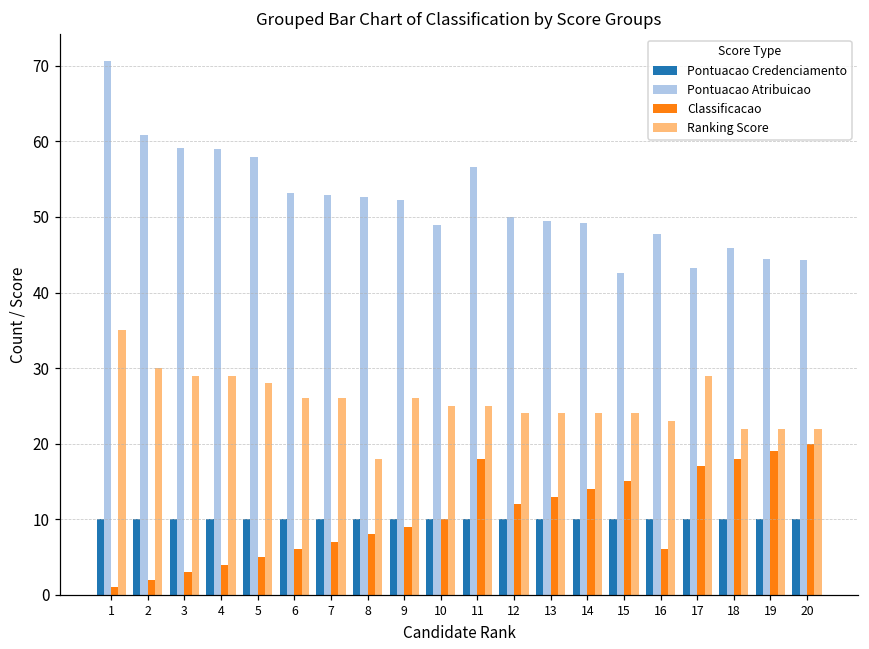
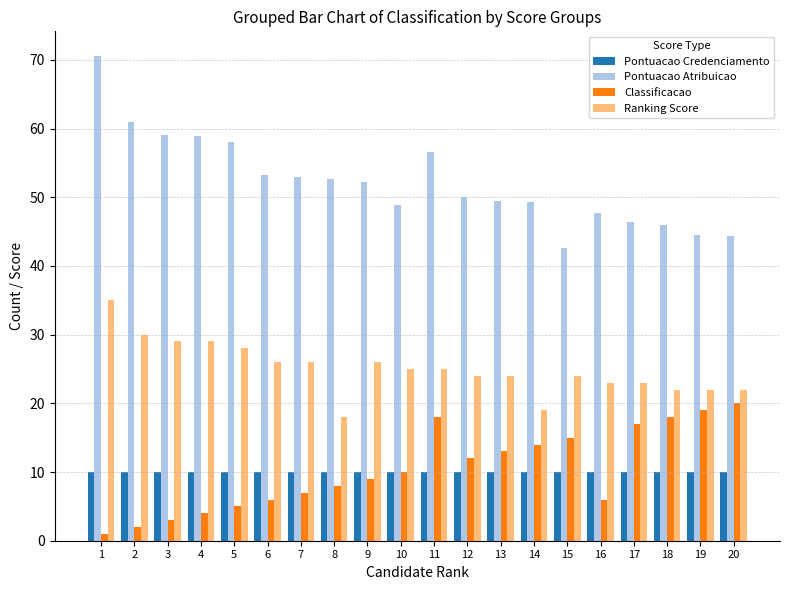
  {
    "Pontuacao Credenciamento": {
      "1": 10,
      "2": 10,
      "3": 10,
      "4": 10,
      "5": 10,
      "6": 10,
      "7": 10,
      "8": 10,
      "9": 10,
      "10": 10,
      "11": 10,
      "12": 10,
      "13": 10,
      "14": 10,
      "15": 10,
      "16": 10,
      "17": 10,
      "18": 10,
      "19": 10,
      "20": 10
    },
    "Pontuacao Atribuicao": {
      "1": 71,
      "2": 61,
      "3": 59,
      "4": 59,
      "5": 58,
      "6": 53,
      "7": 53,
      "8": 53,
      "9": 52,
      "10": 49,
      "11": 57,
      "12": 50,
      "13": 49,
      "14": 49,
      "15": 43,
      "16": 48,
-     "17": 43,
+     "17": 46,
      "18": 46,
      "19": 44,
      "20": 44
    },
    "Classificacao": {
      "1": 1,
      "2": 2,
      "3": 3,
      "4": 4,
      "5": 5,
      "6": 6,
      "7": 7,
      "8": 8,
      "9": 9,
      "10": 10,
      "11": 18,
      "12": 12,
      "13": 13,
      "14": 14,
      "15": 15,
      "16": 6,
      "17": 17,
      "18": 18,
      "19": 19,
      "20": 20
    },
    "Ranking Score": {
      "1": 35,
      "2": 30,
      "3": 29,
      "4": 29,
      "5": 28,
      "6": 26,
      "7": 26,
      "8": 18,
      "9": 26,
      "10": 25,
      "11": 25,
      "12": 24,
      "13": 24,
-     "14": 24,
+     "14": 19,
      "15": 24,
      "16": 23,
-     "17": 29,
+     "17": 23,
      "18": 22,
      "19": 22,
      "20": 22
    }
  }
